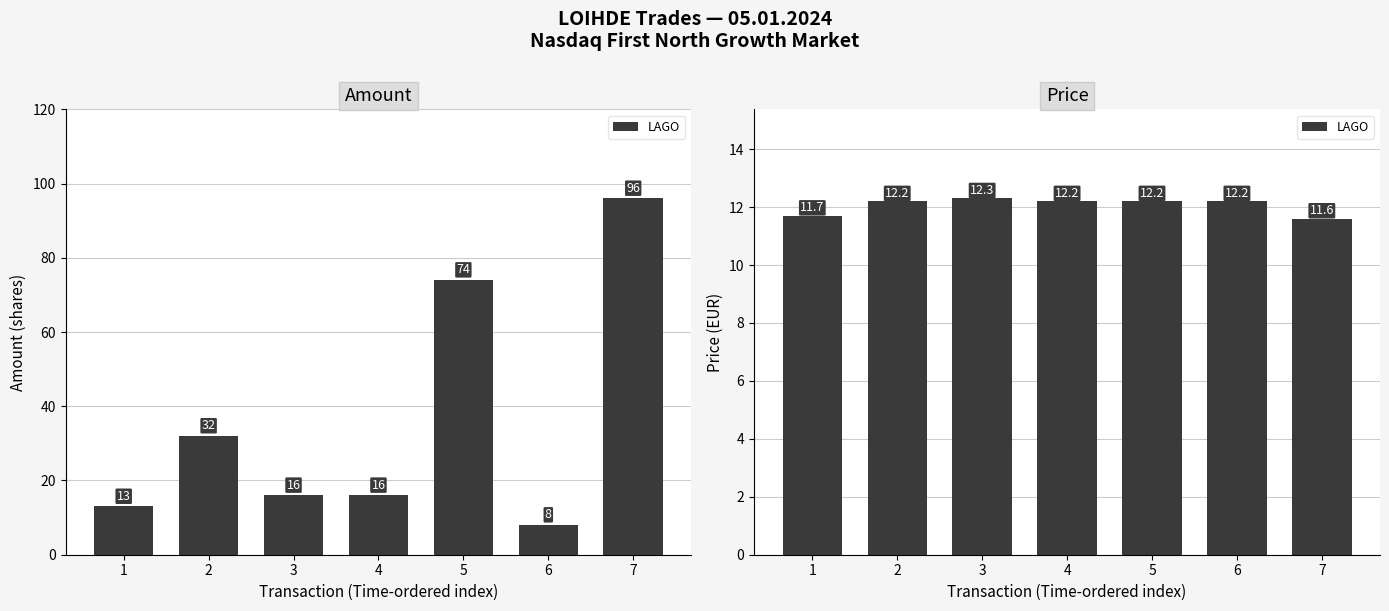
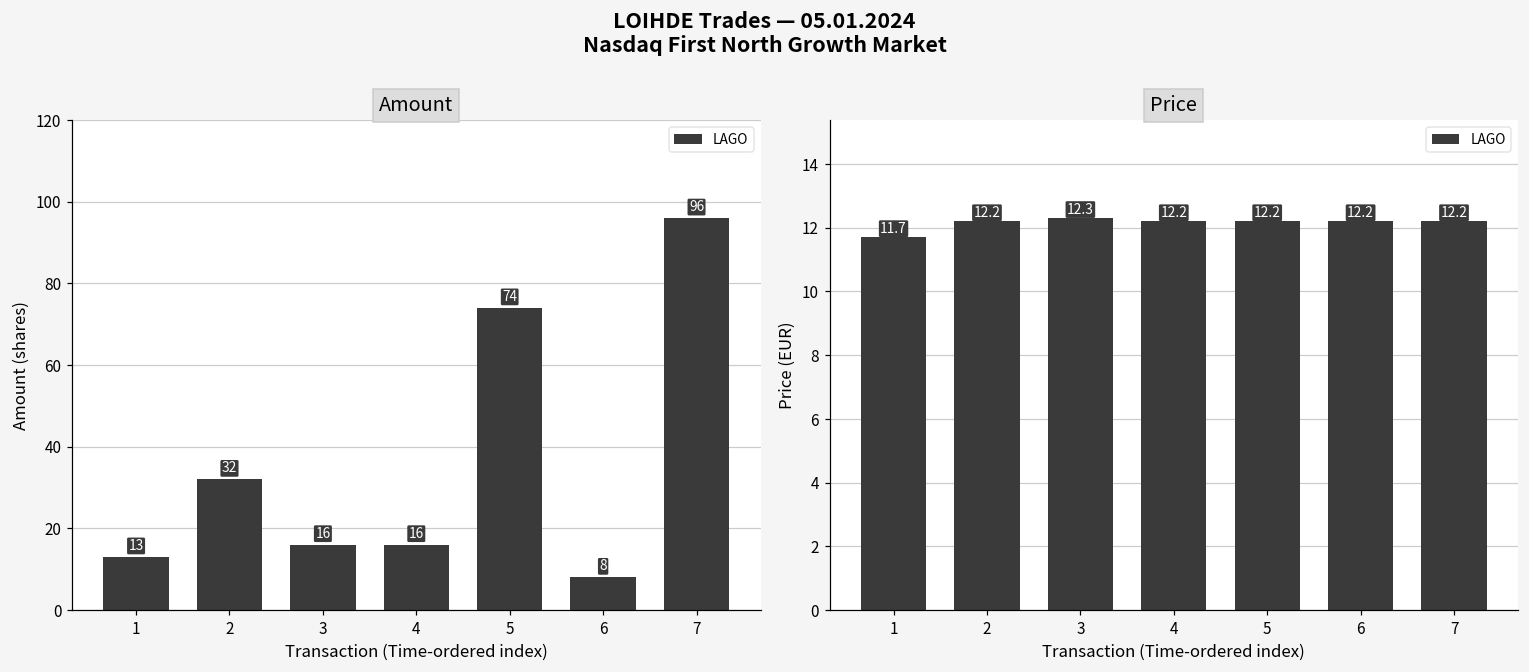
  {
    "Price": {
-     "7": 11.6
+     "7": 12.2
    }
  }
